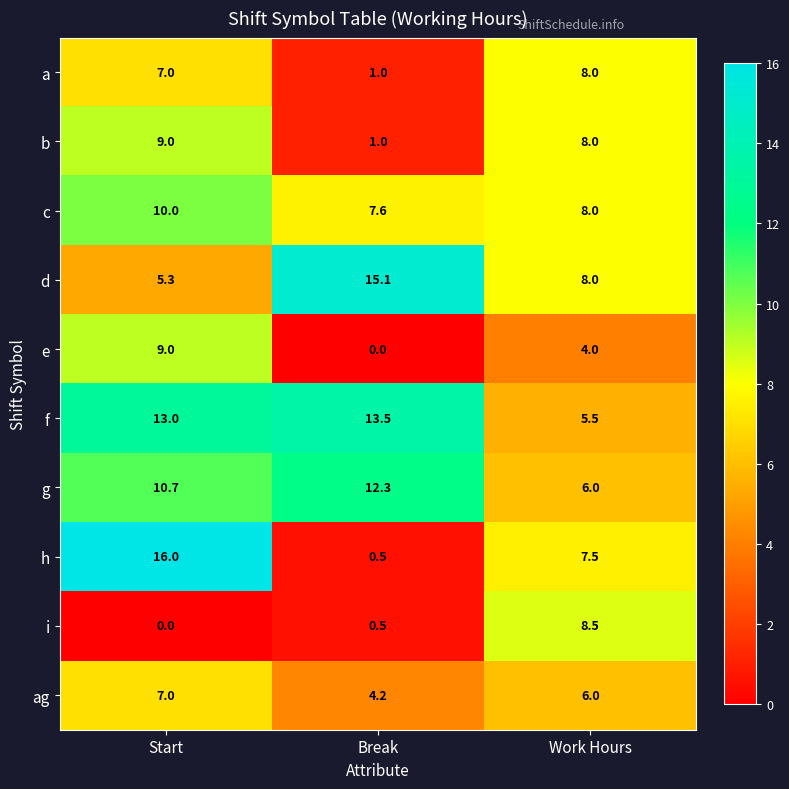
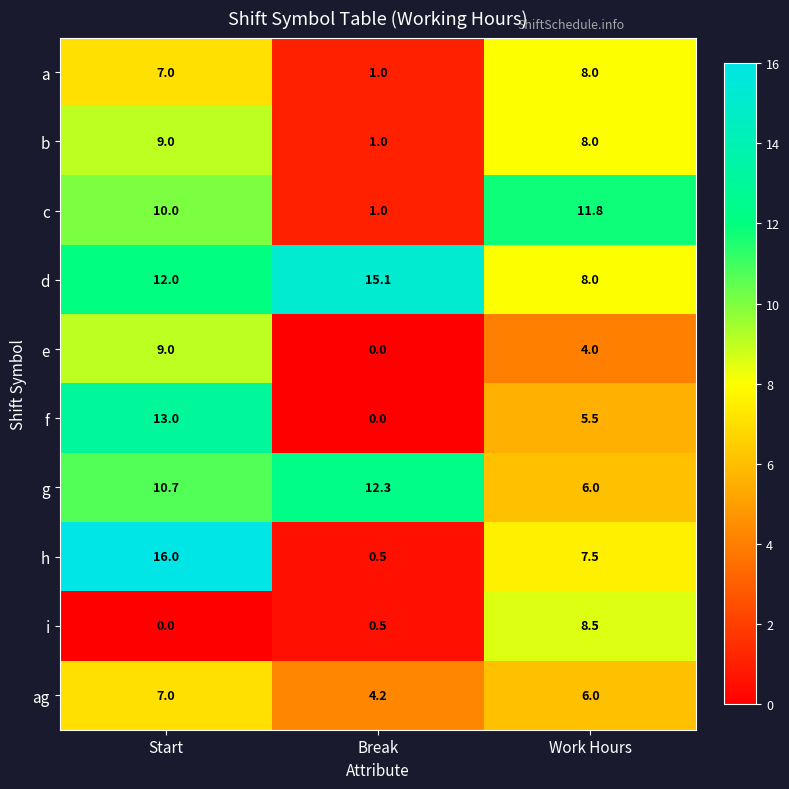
  {
    "a": {
      "Start": 7.0,
      "Break": 1.0,
      "Work Hours": 8.0
    },
    "b": {
      "Start": 9.0,
      "Break": 1.0,
      "Work Hours": 8.0
    },
    "c": {
      "Start": 10.0,
-     "Break": 7.6,
-     "Work Hours": 8.0
+     "Break": 1.0,
+     "Work Hours": 11.8
    },
    "d": {
-     "Start": 5.3,
+     "Start": 12.0,
      "Break": 15.1,
      "Work Hours": 8.0
    },
    "e": {
      "Start": 9.0,
      "Break": 0.0,
      "Work Hours": 4.0
    },
    "f": {
      "Start": 13.0,
-     "Break": 13.5,
+     "Break": 0.0,
      "Work Hours": 5.5
    },
    "g": {
      "Start": 10.7,
      "Break": 12.3,
      "Work Hours": 6.0
    },
    "h": {
      "Start": 16.0,
      "Break": 0.5,
      "Work Hours": 7.5
    },
    "i": {
      "Start": 0.0,
      "Break": 0.5,
      "Work Hours": 8.5
    },
    "ag": {
      "Start": 7.0,
      "Break": 4.2,
      "Work Hours": 6.0
    }
  }
